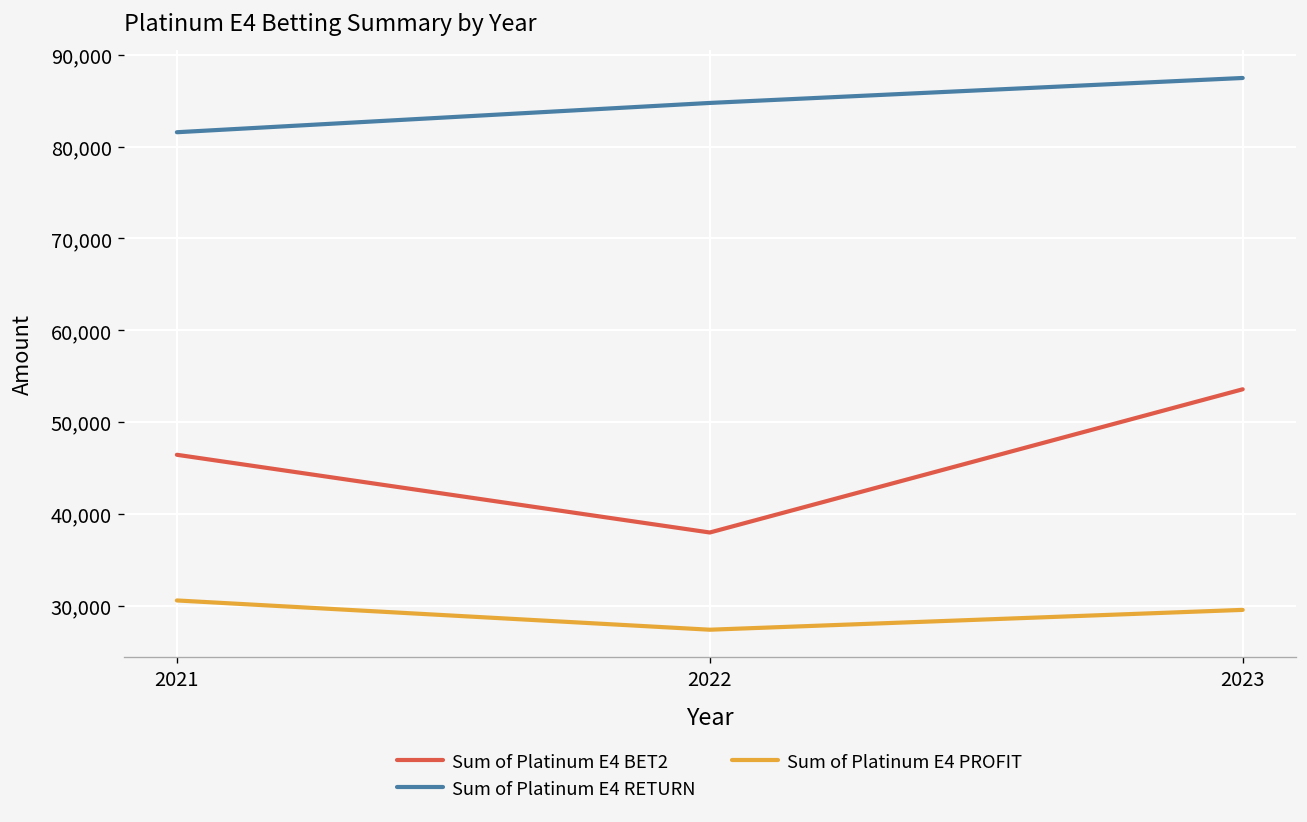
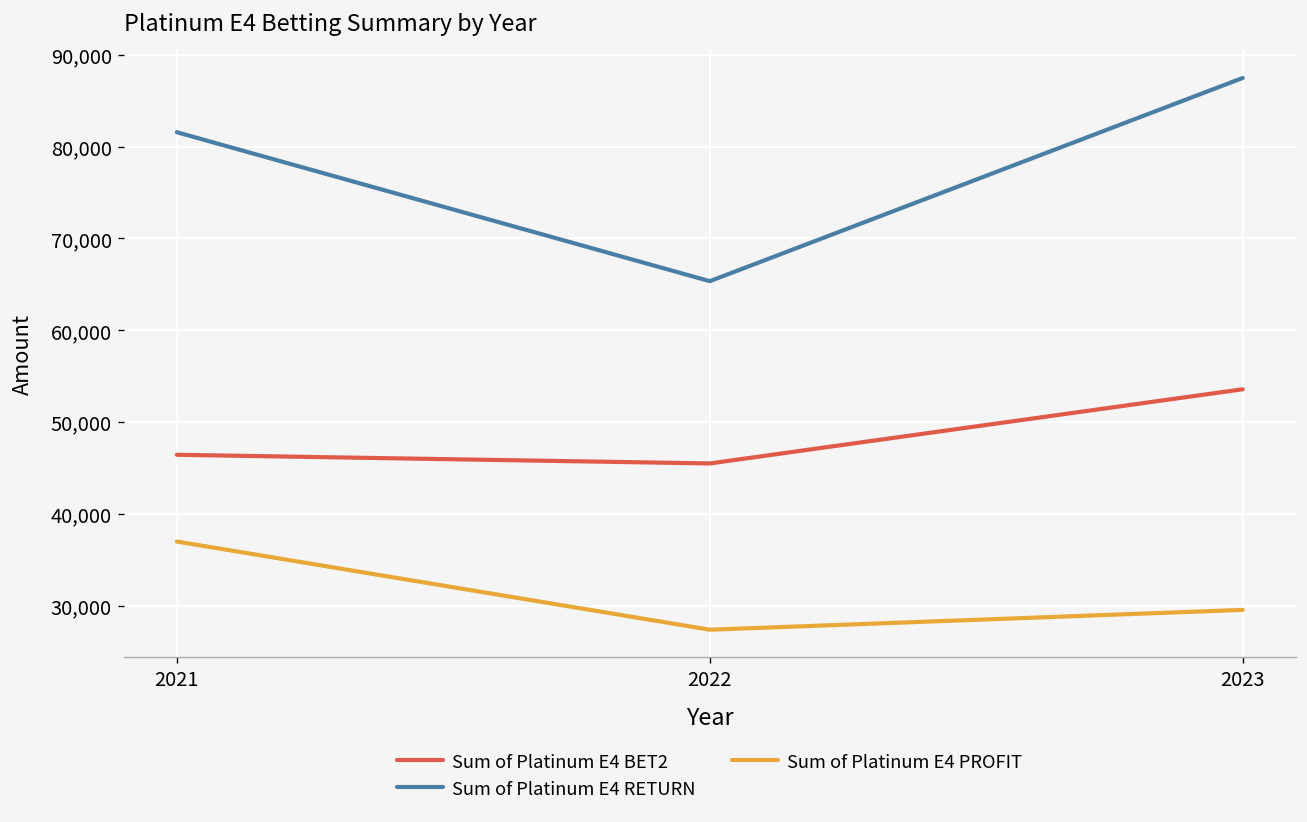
  {
    "Sum of Platinum E4 BET2": {
      "2021": "46,000",
-     "2022": "38,000",
+     "2022": "45,000",
      "2023": "54,000"
    },
    "Sum of Platinum E4 RETURN": {
      "2021": "82,000",
-     "2022": "85,000",
+     "2022": "65,000",
      "2023": "87,000"
    },
    "Sum of Platinum E4 PROFIT": {
-     "2021": "31,000",
+     "2021": "37,000",
      "2022": "27,000",
      "2023": "30,000"
    }
  }
